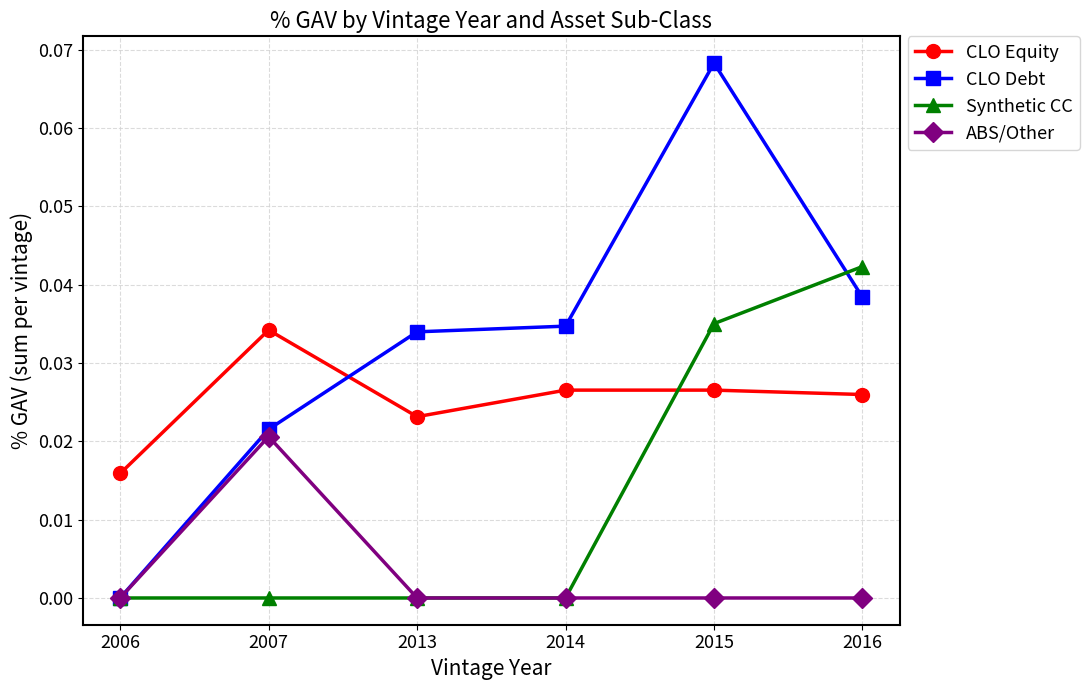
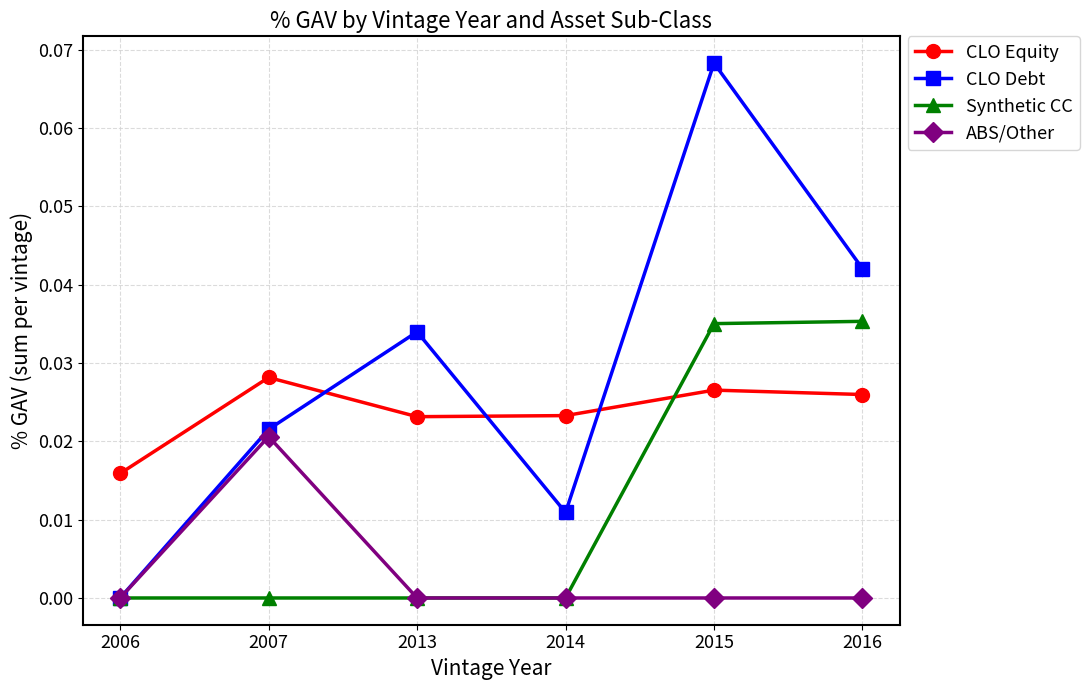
  {
    "CLO Equity": {
      "2006": 0.016,
-     "2007": 0.034,
+     "2007": 0.028,
      "2013": 0.023,
-     "2014": 0.027,
+     "2014": 0.023,
      "2015": 0.027,
      "2016": 0.026
    },
    "CLO Debt": {
      "2007": 0.022,
      "2013": 0.034,
-     "2014": 0.035,
+     "2014": 0.011,
      "2015": 0.068,
-     "2016": 0.038
+     "2016": 0.042
    },
    "Synthetic CC": {
      "2007": 0.000,
      "2015": 0.035,
-     "2016": 0.042
+     "2016": 0.035
    },
    "ABS/Other": {
      "2007": 0.021,
      "2015": 0.000,
      "2016": 0.000
    }
  }
